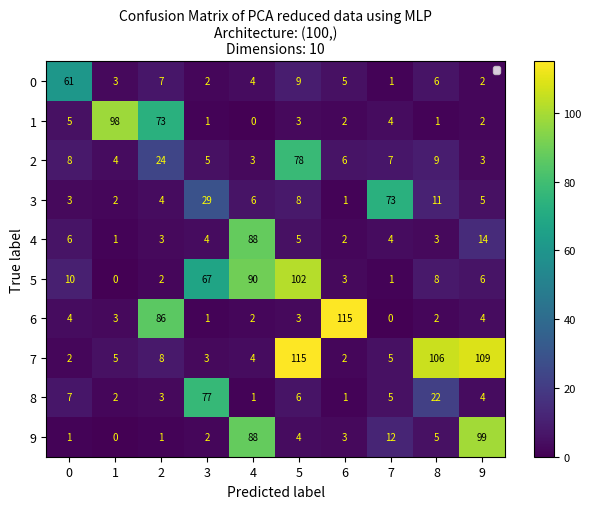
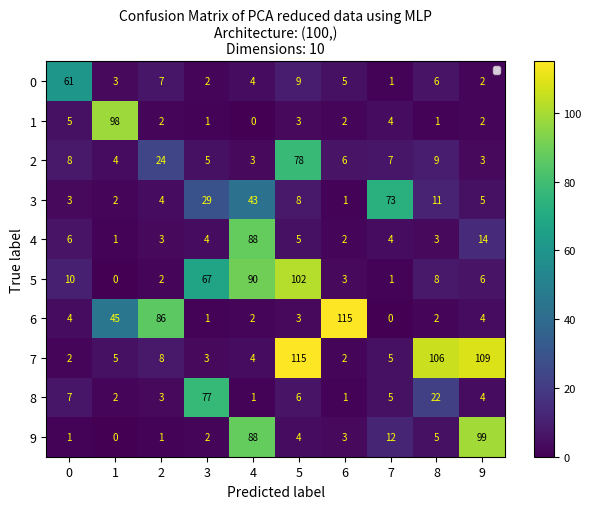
  {
    "0": {
      "0": 61,
      "1": 3,
      "2": 7,
      "3": 2,
      "4": 4,
      "5": 9,
      "6": 5,
      "7": 1,
      "8": 6,
      "9": 2
    },
    "1": {
      "0": 5,
      "1": 98,
-     "2": 73,
+     "2": 2,
      "3": 1,
      "4": 0,
      "5": 3,
      "6": 2,
      "7": 4,
      "8": 1,
      "9": 2
    },
    "2": {
      "0": 8,
      "1": 4,
      "2": 24,
      "3": 5,
      "4": 3,
      "5": 78,
      "6": 6,
      "7": 7,
      "8": 9,
      "9": 3
    },
    "3": {
      "0": 3,
      "1": 2,
      "2": 4,
      "3": 29,
-     "4": 6,
+     "4": 43,
      "5": 8,
      "6": 1,
      "7": 73,
      "8": 11,
      "9": 5
    },
    "4": {
      "0": 6,
      "1": 1,
      "2": 3,
      "3": 4,
      "4": 88,
      "5": 5,
      "6": 2,
      "7": 4,
      "8": 3,
      "9": 14
    },
    "5": {
      "0": 10,
      "1": 0,
      "2": 2,
      "3": 67,
      "4": 90,
      "5": 102,
      "6": 3,
      "7": 1,
      "8": 8,
      "9": 6
    },
    "6": {
      "0": 4,
-     "1": 3,
+     "1": 45,
      "2": 86,
      "3": 1,
      "4": 2,
      "5": 3,
      "6": 115,
      "7": 0,
      "8": 2,
      "9": 4
    },
    "7": {
      "0": 2,
      "1": 5,
      "2": 8,
      "3": 3,
      "4": 4,
      "5": 115,
      "6": 2,
      "7": 5,
      "8": 106,
      "9": 109
    },
    "8": {
      "0": 7,
      "1": 2,
      "2": 3,
      "3": 77,
      "4": 1,
      "5": 6,
      "6": 1,
      "7": 5,
      "8": 22,
      "9": 4
    },
    "9": {
      "0": 1,
      "1": 0,
      "2": 1,
      "3": 2,
      "4": 88,
      "5": 4,
      "6": 3,
      "7": 12,
      "8": 5,
      "9": 99
    }
  }
